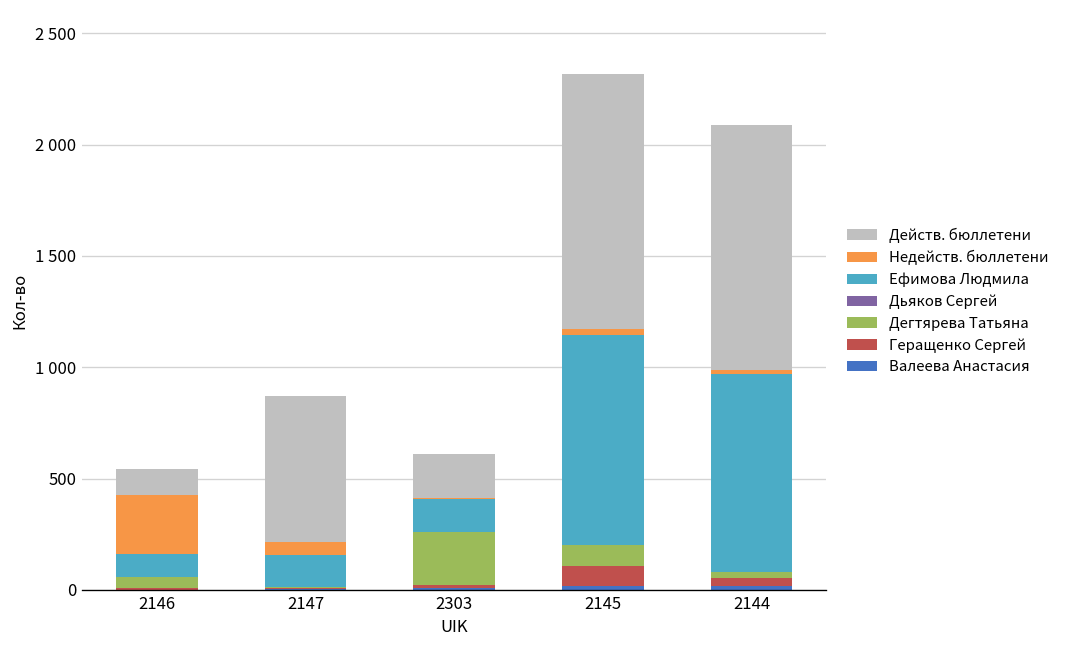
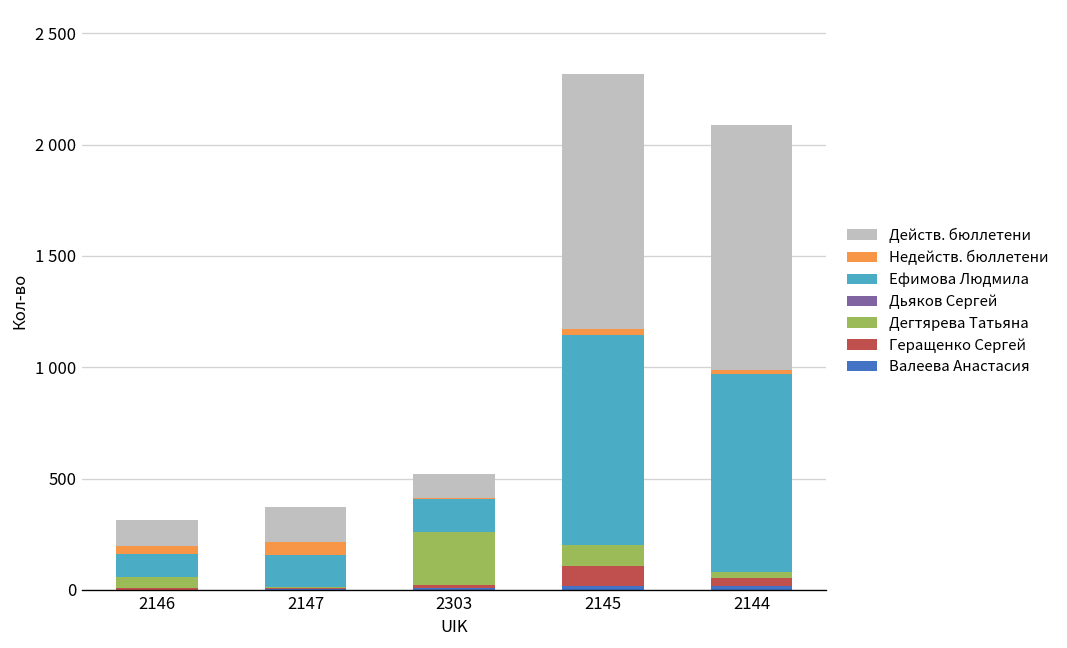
  {
    "Геращенко Сергей": {
      "2145": 90,
      "2144": 40
    },
    "Дьяков Сергей": {
      "2147": 0
    },
    "Недейств. бюллетени": {
-     "2146": 260,
+     "2146": 30,
      "2147": 60,
      "2145": 30,
      "2144": 20
    },
    "Действ. бюллетени": {
      "2146": 120,
-     "2147": 650,
-     "2303": 200,
+     "2147": 160,
+     "2303": 110,
      "2145": 1150,
      "2144": 1100
    }
  }
